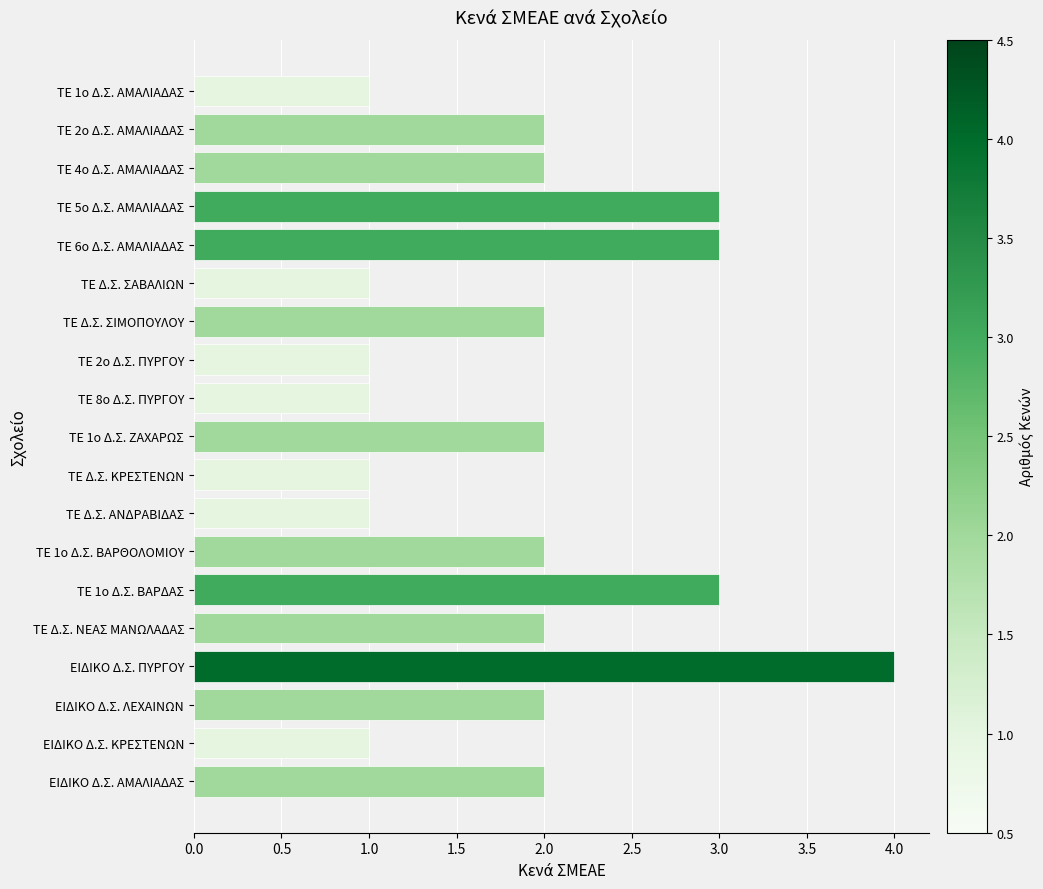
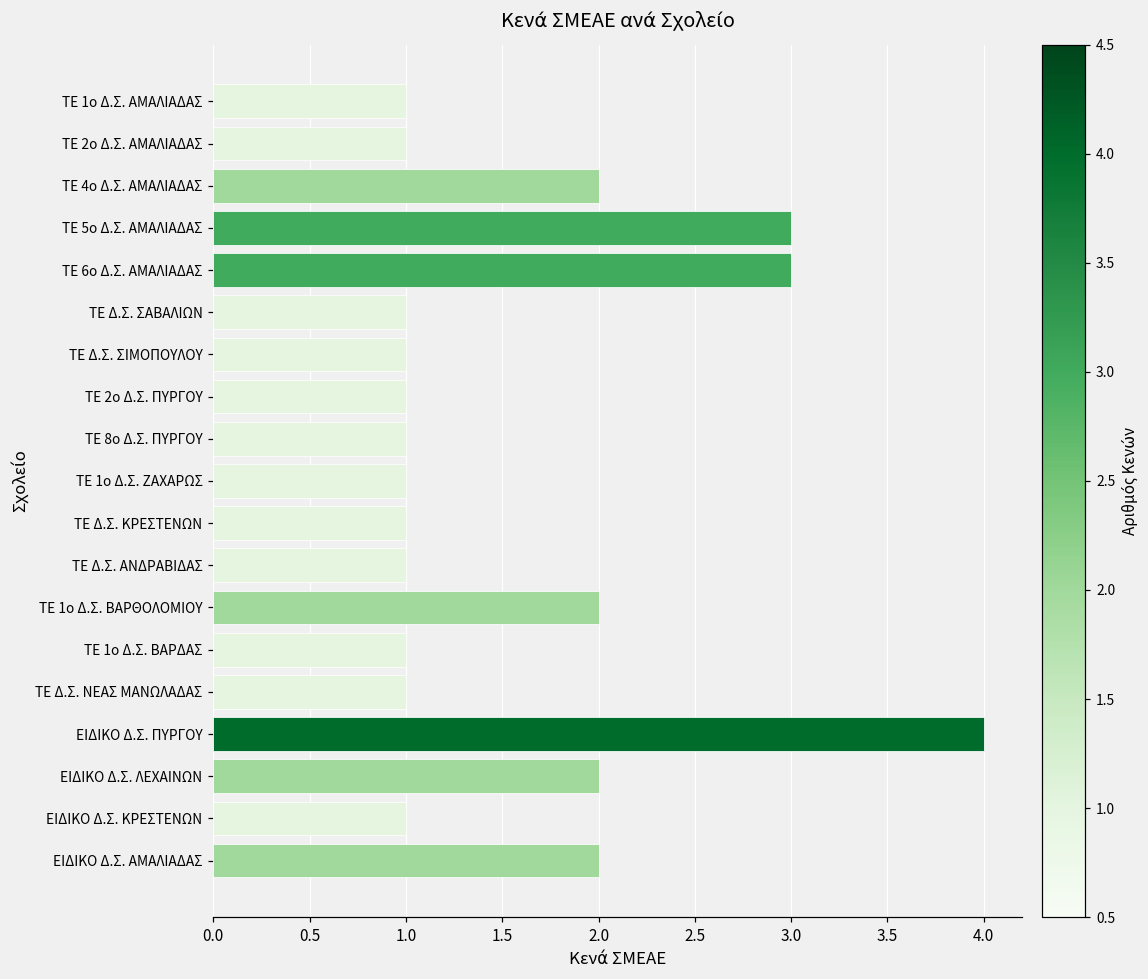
  {
    "ΤΕ 1ο Δ.Σ. ΑΜΑΛΙΑΔΑΣ": 1,
-   "ΤΕ 2ο Δ.Σ. ΑΜΑΛΙΑΔΑΣ": 2,
+   "ΤΕ 2ο Δ.Σ. ΑΜΑΛΙΑΔΑΣ": 1,
    "ΤΕ 4ο Δ.Σ. ΑΜΑΛΙΑΔΑΣ": 2,
    "ΤΕ 5ο Δ.Σ. ΑΜΑΛΙΑΔΑΣ": 3,
    "ΤΕ 6ο Δ.Σ. ΑΜΑΛΙΑΔΑΣ": 3,
    "ΤΕ Δ.Σ. ΣΑΒΑΛΙΩΝ": 1,
-   "ΤΕ Δ.Σ. ΣΙΜΟΠΟΥΛΟΥ": 2,
+   "ΤΕ Δ.Σ. ΣΙΜΟΠΟΥΛΟΥ": 1,
    "ΤΕ 2ο Δ.Σ. ΠΥΡΓΟΥ": 1,
    "ΤΕ 8ο Δ.Σ. ΠΥΡΓΟΥ": 1,
-   "ΤΕ 1ο Δ.Σ. ΖΑΧΑΡΩΣ": 2,
+   "ΤΕ 1ο Δ.Σ. ΖΑΧΑΡΩΣ": 1,
    "ΤΕ Δ.Σ. ΚΡΕΣΤΕΝΩΝ": 1,
    "ΤΕ Δ.Σ. ΑΝΔΡΑΒΙΔΑΣ": 1,
    "ΤΕ 1ο Δ.Σ. ΒΑΡΘΟΛΟΜΙΟΥ": 2,
-   "ΤΕ 1ο Δ.Σ. ΒΑΡΔΑΣ": 3,
-   "ΤΕ Δ.Σ. ΝΕΑΣ ΜΑΝΩΛΑΔΑΣ": 2,
+   "ΤΕ 1ο Δ.Σ. ΒΑΡΔΑΣ": 1,
+   "ΤΕ Δ.Σ. ΝΕΑΣ ΜΑΝΩΛΑΔΑΣ": 1,
    "ΕΙΔΙΚΟ Δ.Σ. ΠΥΡΓΟΥ": 4,
    "ΕΙΔΙΚΟ Δ.Σ. ΛΕΧΑΙΝΩΝ": 2,
    "ΕΙΔΙΚΟ Δ.Σ. ΚΡΕΣΤΕΝΩΝ": 1,
    "ΕΙΔΙΚΟ Δ.Σ. ΑΜΑΛΙΑΔΑΣ": 2
  }
